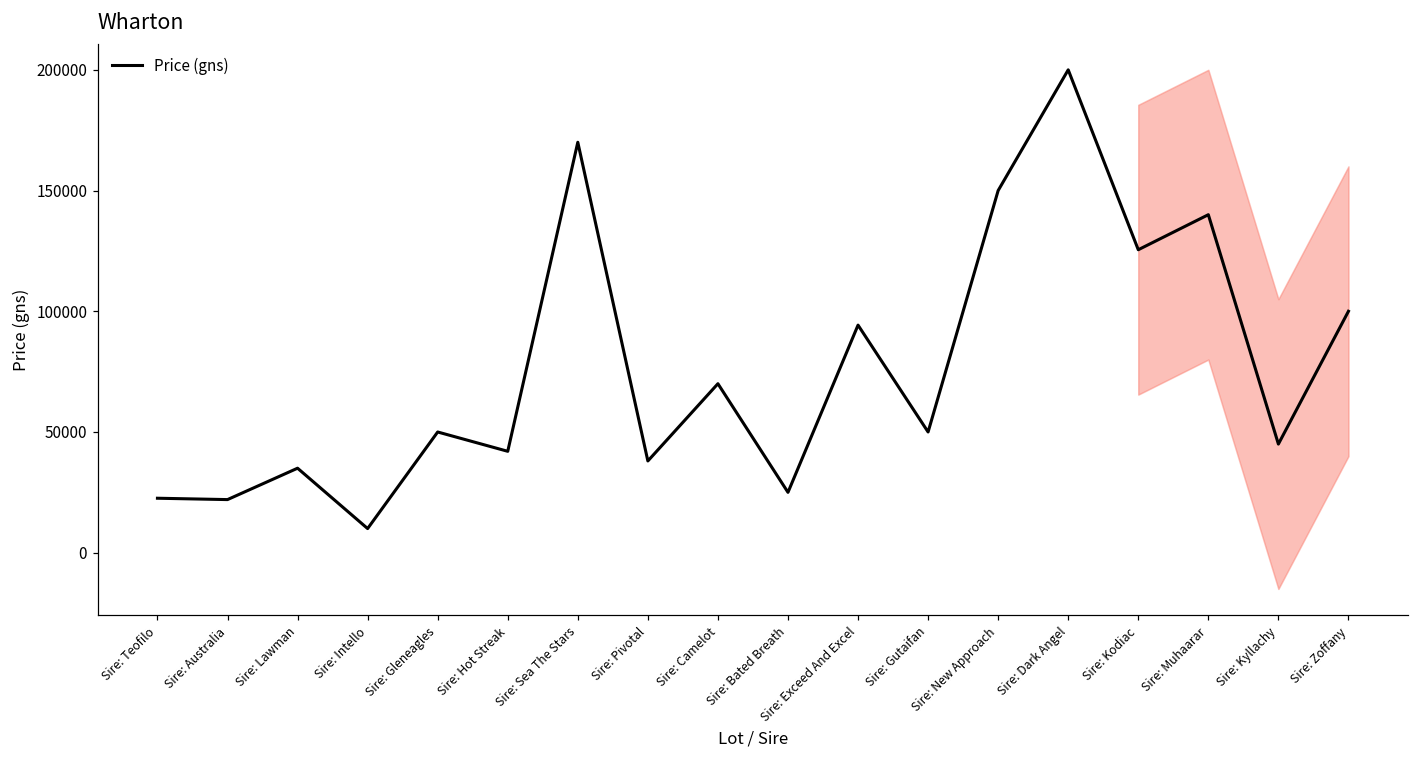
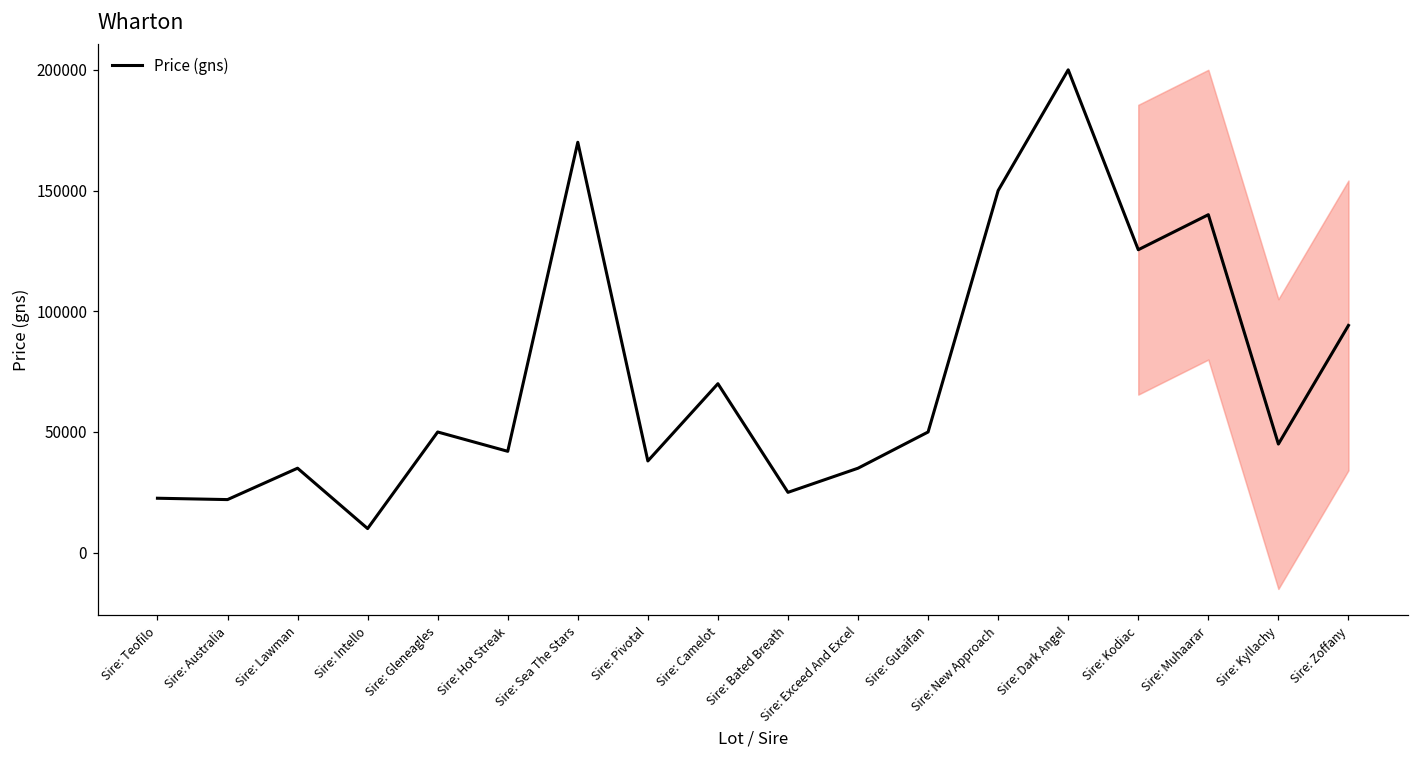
  {
    "Price (gns)": {
      "Sire: Teofilo": 23000,
      "Sire: Australia": 22000,
      "Sire: Lawman": 35000,
      "Sire: Intello": 10000,
      "Sire: Gleneagles": 50000,
      "Sire: Hot Streak": 42000,
      "Sire: Sea The Stars": 170000,
      "Sire: Pivotal": 38000,
      "Sire: Camelot": 70000,
      "Sire: Bated Breath": 25000,
-     "Sire: Exceed And Excel": 94000,
+     "Sire: Exceed And Excel": 35000,
      "Sire: Gutaifan": 50000,
      "Sire: New Approach": 150000,
      "Sire: Dark Angel": 200000,
      "Sire: Kodiac": 125000,
      "Sire: Muhaarar": 140000,
      "Sire: Kyllachy": 45000,
-     "Sire: Zoffany": 100000
+     "Sire: Zoffany": 94000
    }
  }
